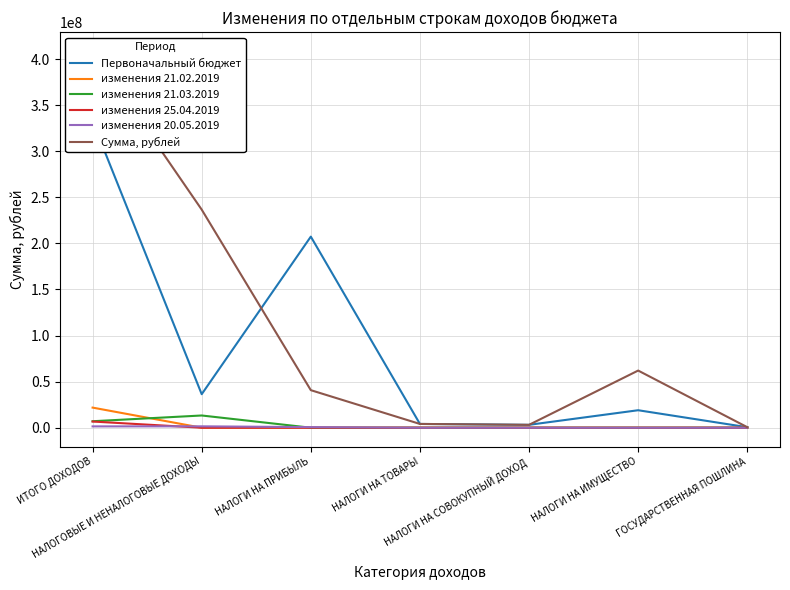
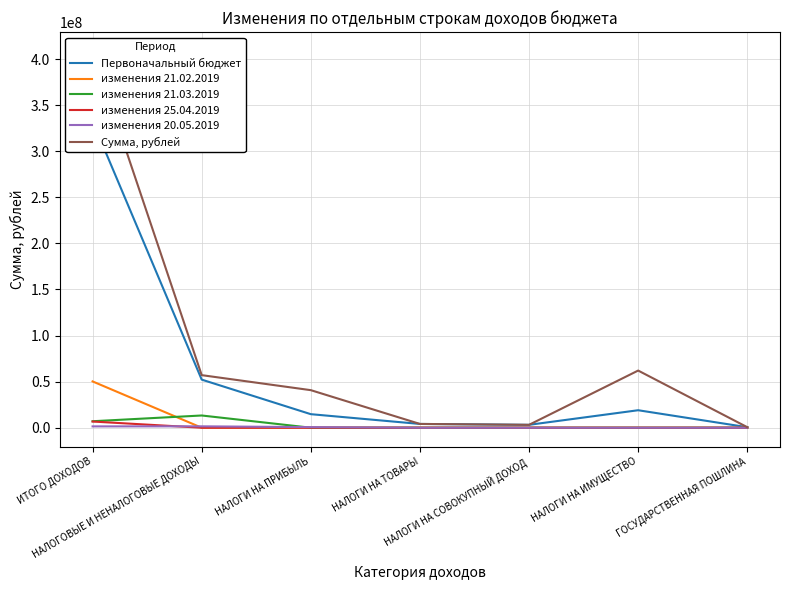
  {
    "Первоначальный бюджет": {
-     "НАЛОГОВЫЕ И НЕНАЛОГОВЫЕ ДОХОДЫ": 40000000,
-     "НАЛОГИ НА ПРИБЫЛЬ": 210000000,
+     "НАЛОГОВЫЕ И НЕНАЛОГОВЫЕ ДОХОДЫ": 50000000,
+     "НАЛОГИ НА ПРИБЫЛЬ": 10000000,
      "НАЛОГИ НА ИМУЩЕСТВО": 20000000
    },
    "изменения 21.02.2019": {
-     "ИТОГО ДОХОДОВ": 20000000
+     "ИТОГО ДОХОДОВ": 50000000
    },
    "изменения 21.03.2019": {
      "НАЛОГОВЫЕ И НЕНАЛОГОВЫЕ ДОХОДЫ": 10000000
    },
    "изменения 20.05.2019": {
      "ИТОГО ДОХОДОВ": 0
    },
    "Сумма, рублей": {
-     "НАЛОГОВЫЕ И НЕНАЛОГОВЫЕ ДОХОДЫ": 240000000,
+     "НАЛОГОВЫЕ И НЕНАЛОГОВЫЕ ДОХОДЫ": 60000000,
      "НАЛОГИ НА ПРИБЫЛЬ": 40000000,
      "НАЛОГИ НА ИМУЩЕСТВО": 60000000
    }
  }
